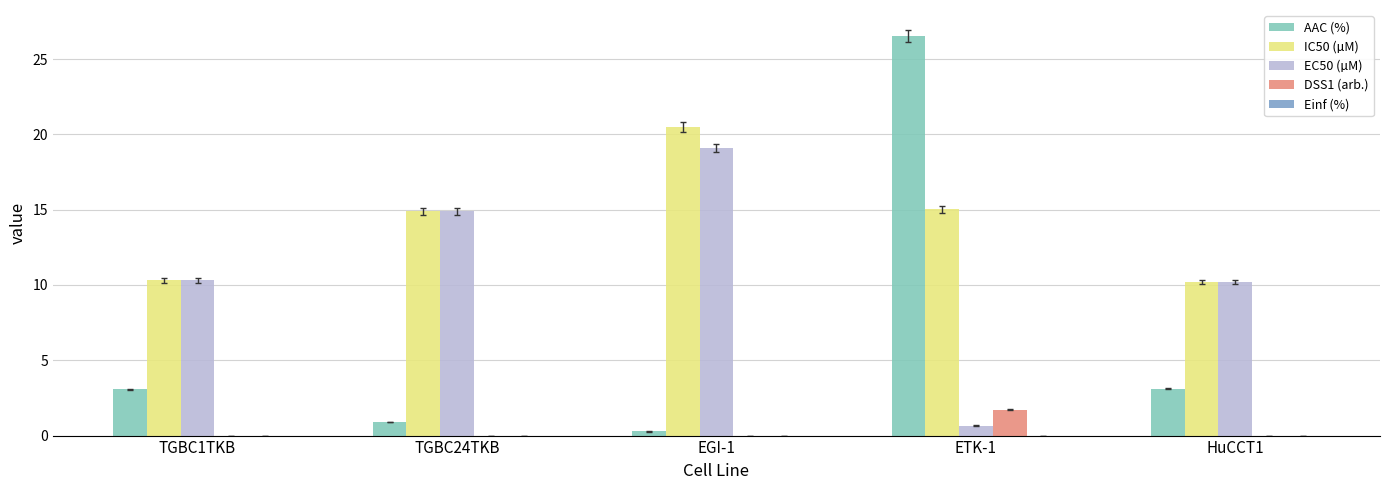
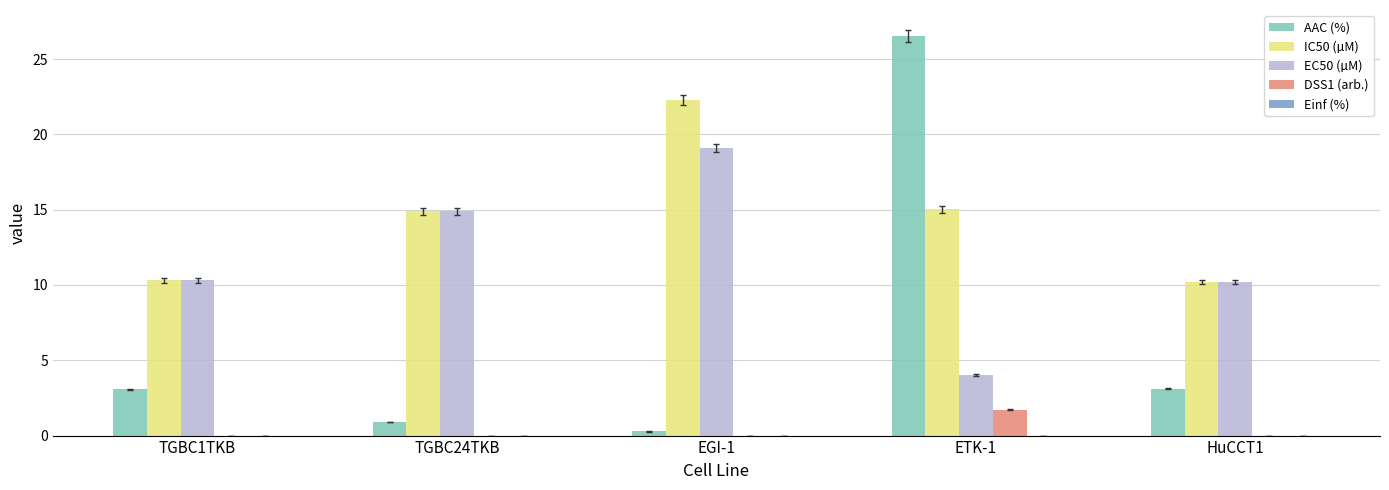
  {
    "IC50 (µM)": {
      "TGBC1TKB": 10.3,
      "TGBC24TKB": 14.9,
-     "EGI-1": 20.5,
+     "EGI-1": 22.3,
      "ETK-1": 15.0,
      "HuCCT1": 10.2
    },
    "EC50 (µM)": {
      "TGBC1TKB": 10.3,
      "TGBC24TKB": 14.9,
      "EGI-1": 19.1,
-     "ETK-1": 0.7,
+     "ETK-1": 4.0,
      "HuCCT1": 10.2
    },
    "DSS1 (arb.)": {
      "TGBC1TKB": 0.0,
      "TGBC24TKB": 0.0,
      "EGI-1": 0.0,
      "ETK-1": 1.7,
      "HuCCT1": 0.0
    }
  }
